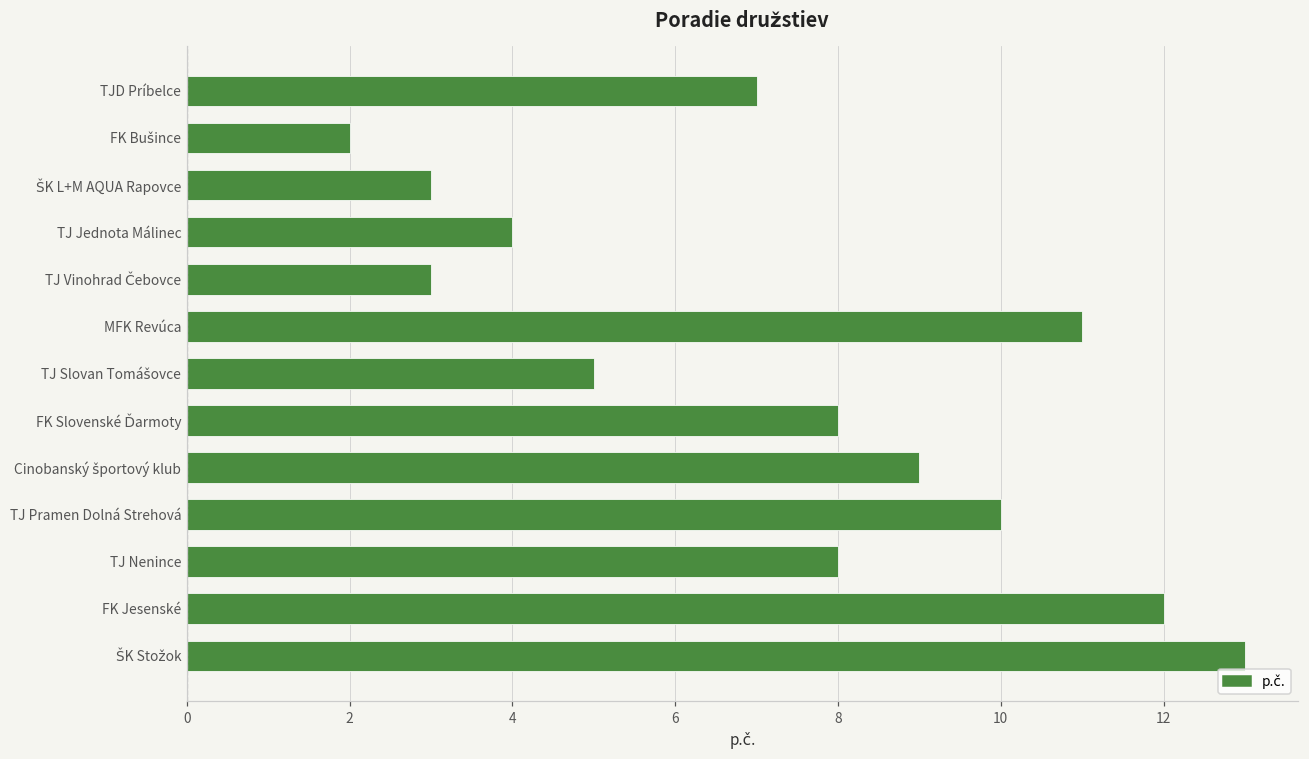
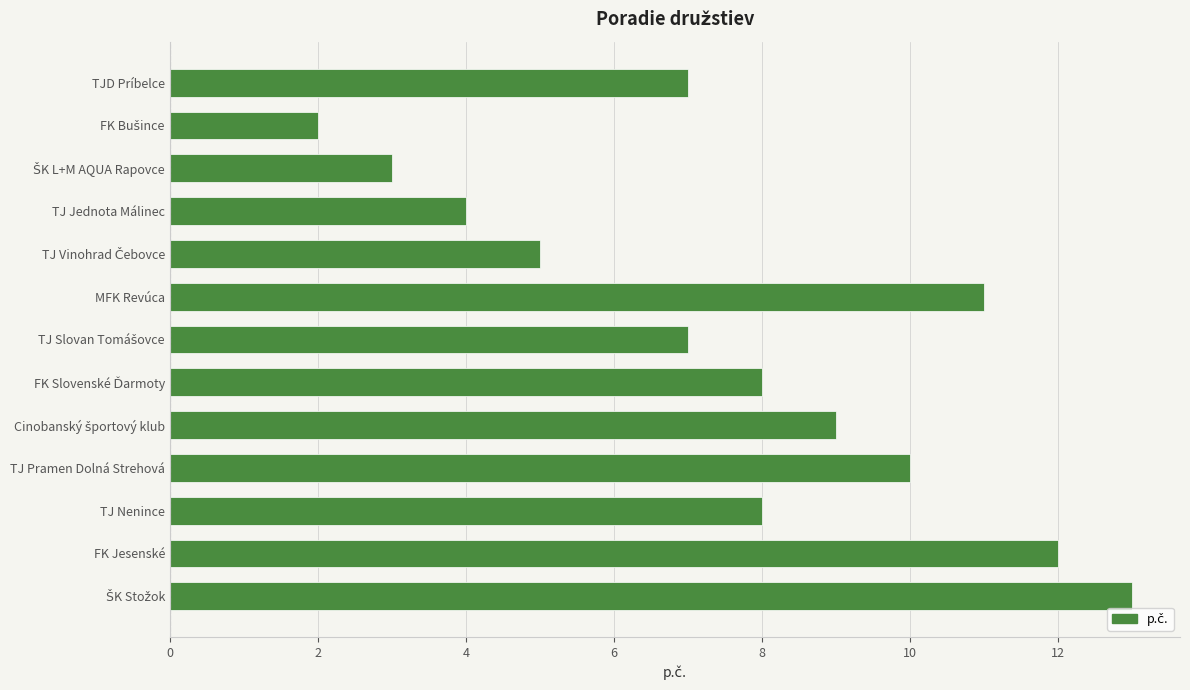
  {
    "TJD Príbelce": 7,
    "FK Bušince": 2,
    "ŠK L+M AQUA Rapovce": 3,
    "TJ Jednota Málinec": 4,
-   "TJ Vinohrad Čebovce": 3,
+   "TJ Vinohrad Čebovce": 5,
    "MFK Revúca": 11,
-   "TJ Slovan Tomášovce": 5,
+   "TJ Slovan Tomášovce": 7,
    "FK Slovenské Ďarmoty": 8,
    "Cinobanský športový klub": 9,
    "TJ Pramen Dolná Strehová": 10,
    "TJ Nenince": 8,
    "FK Jesenské": 12,
    "ŠK Stožok": 13
  }
